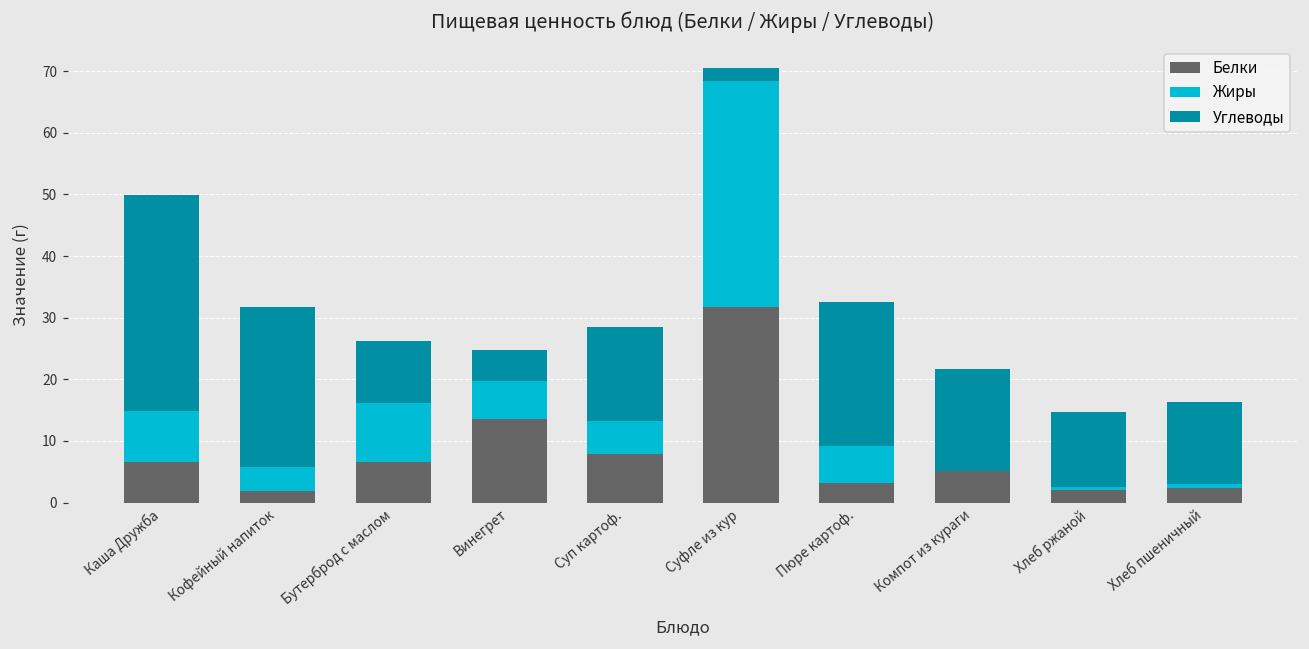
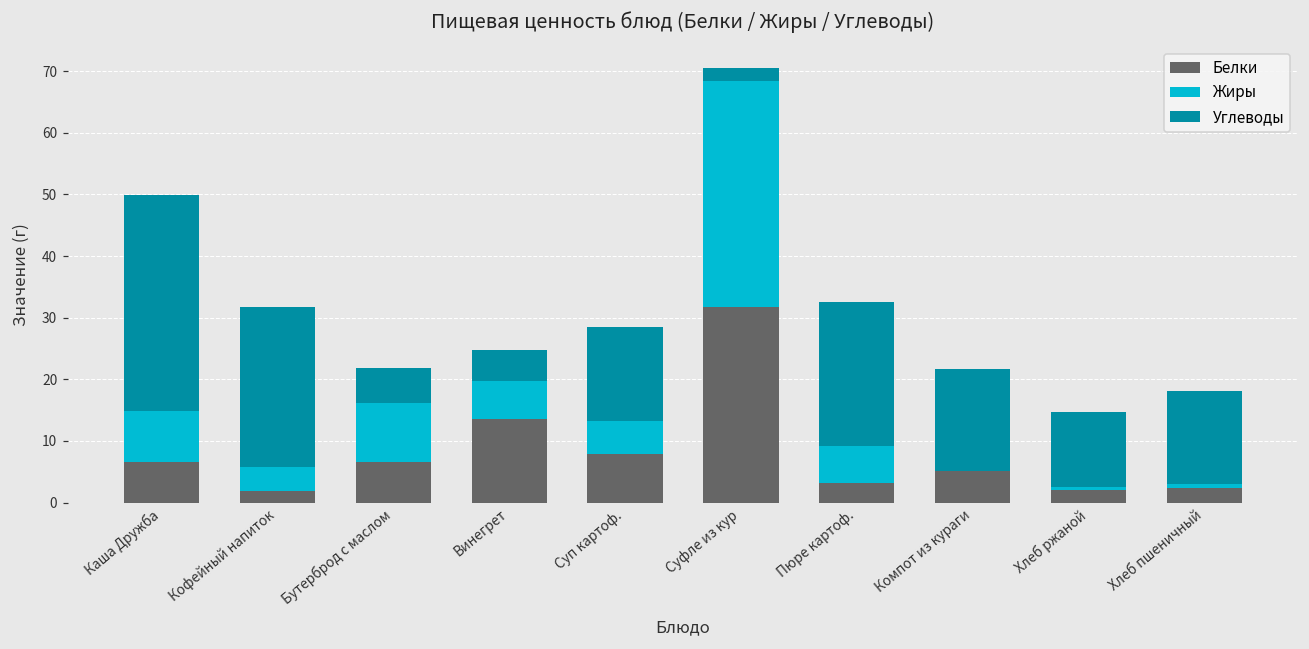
  {
    "Белки": {
      "Каша Дружба": 7,
      "Кофейный напиток": 2,
      "Бутерброд с маслом": 7,
      "Винегрет": 14,
      "Суп картоф.": 8,
      "Суфле из кур": 32,
      "Пюре картоф.": 3,
      "Компот из кураги": 5,
      "Хлеб ржаной": 2,
      "Хлеб пшеничный": 2
    },
    "Жиры": {
      "Каша Дружба": 8,
      "Кофейный напиток": 4,
      "Бутерброд с маслом": 9,
      "Винегрет": 6,
      "Суп картоф.": 5,
      "Суфле из кур": 37,
      "Пюре картоф.": 6,
      "Компот из кураги": 0,
      "Хлеб пшеничный": 1
    },
    "Углеводы": {
      "Каша Дружба": 35,
      "Кофейный напиток": 26,
-     "Бутерброд с маслом": 10,
+     "Бутерброд с маслом": 6,
      "Винегрет": 5,
      "Суп картоф.": 15,
      "Суфле из кур": 2,
      "Пюре картоф.": 23,
      "Компот из кураги": 16,
      "Хлеб ржаной": 12,
-     "Хлеб пшеничный": 13
+     "Хлеб пшеничный": 15
    }
  }
